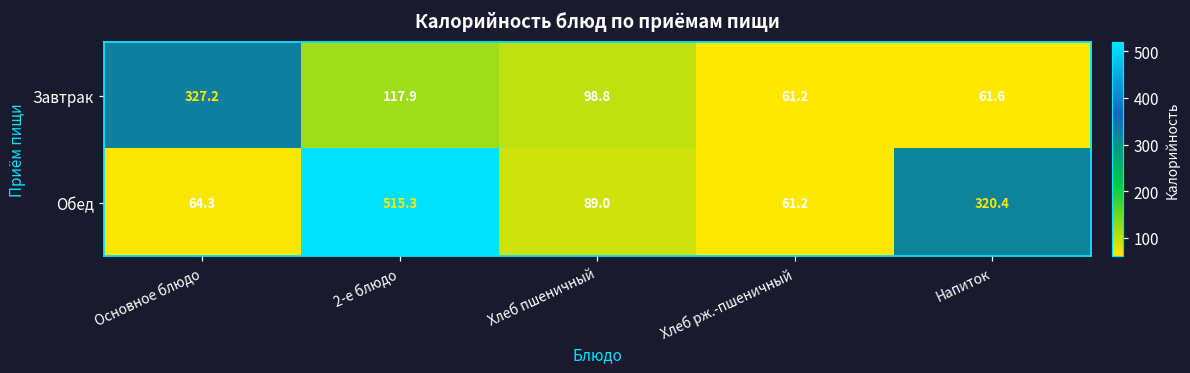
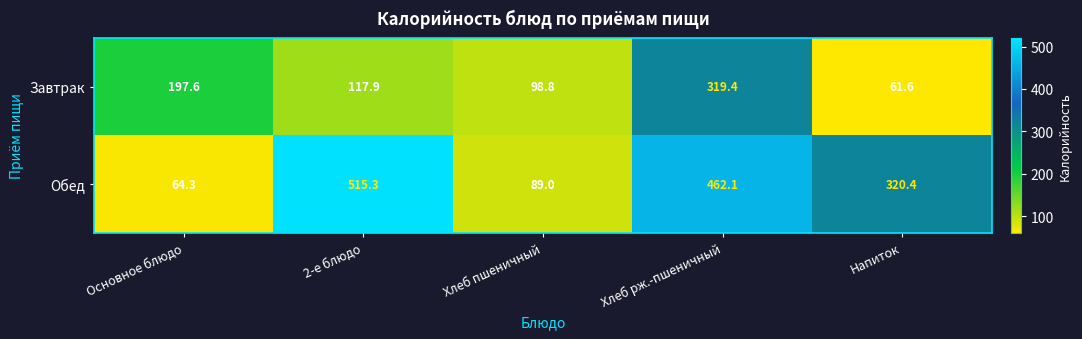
  {
    "Завтрак": {
-     "Основное блюдо": 327.2,
+     "Основное блюдо": 197.6,
      "2-е блюдо": 117.9,
      "Хлеб пшеничный": 98.8,
-     "Хлеб рж.-пшеничный": 61.2,
+     "Хлеб рж.-пшеничный": 319.4,
      "Напиток": 61.6
    },
    "Обед": {
      "Основное блюдо": 64.3,
      "2-е блюдо": 515.3,
      "Хлеб пшеничный": 89.0,
-     "Хлеб рж.-пшеничный": 61.2,
+     "Хлеб рж.-пшеничный": 462.1,
      "Напиток": 320.4
    }
  }
